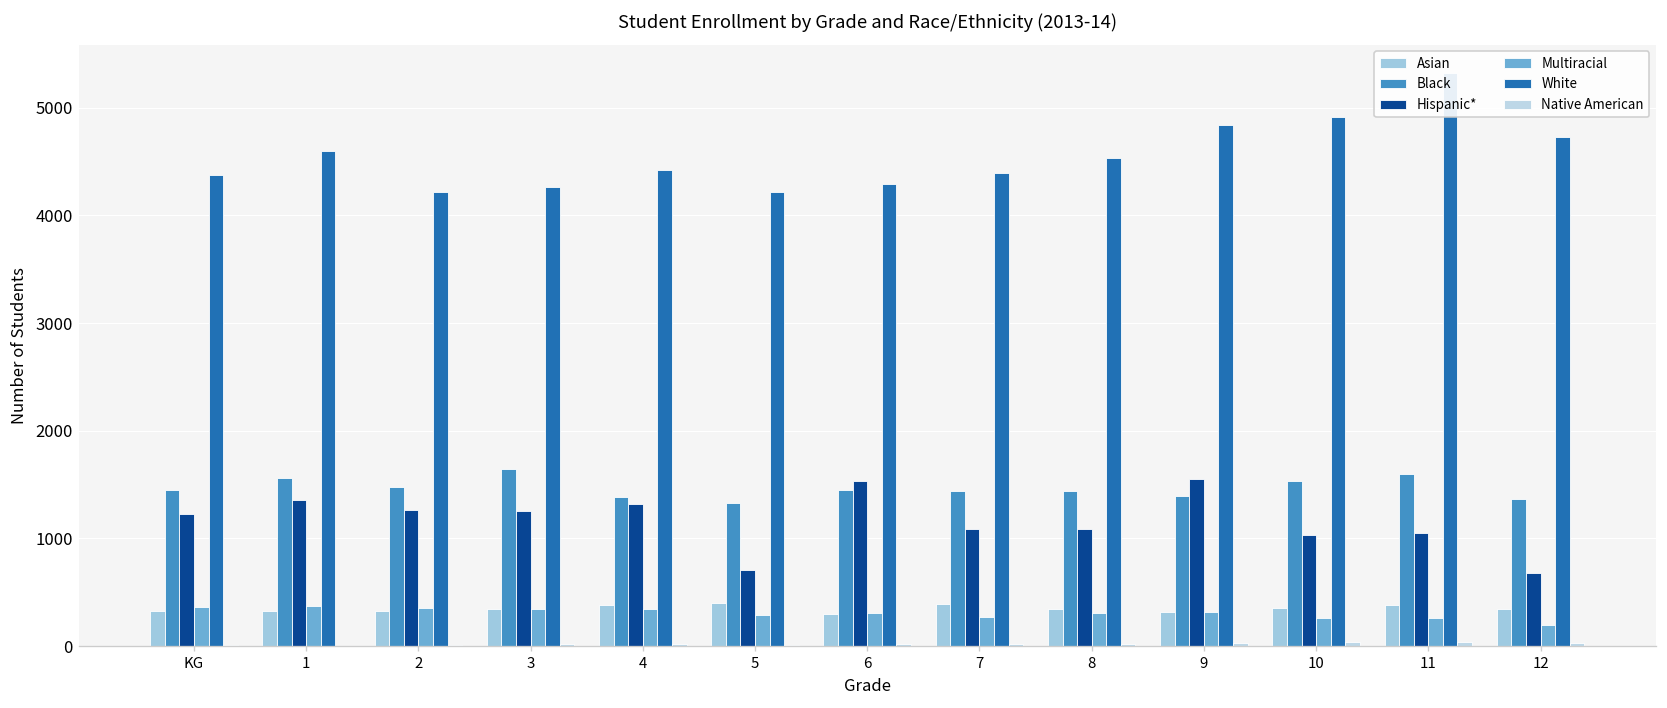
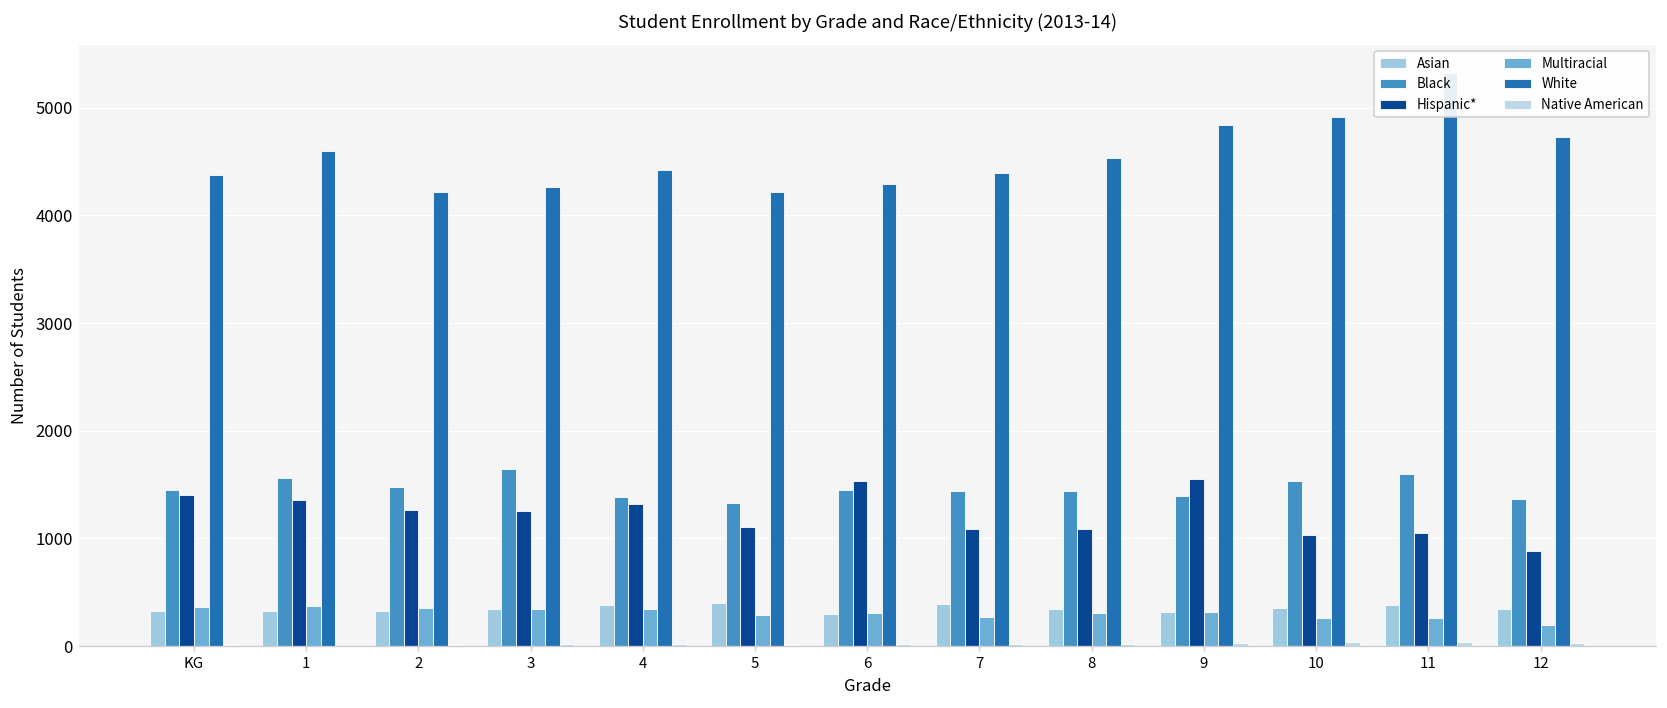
  {
    "Hispanic*": {
-     "KG": 1200,
+     "KG": 1400,
      "1": 1400,
      "2": 1300,
      "3": 1300,
      "4": 1300,
-     "5": 700,
+     "5": 1100,
      "6": 1500,
      "7": 1100,
      "8": 1100,
      "9": 1600,
      "10": 1000,
      "11": 1000,
-     "12": 700
+     "12": 900
    }
  }
